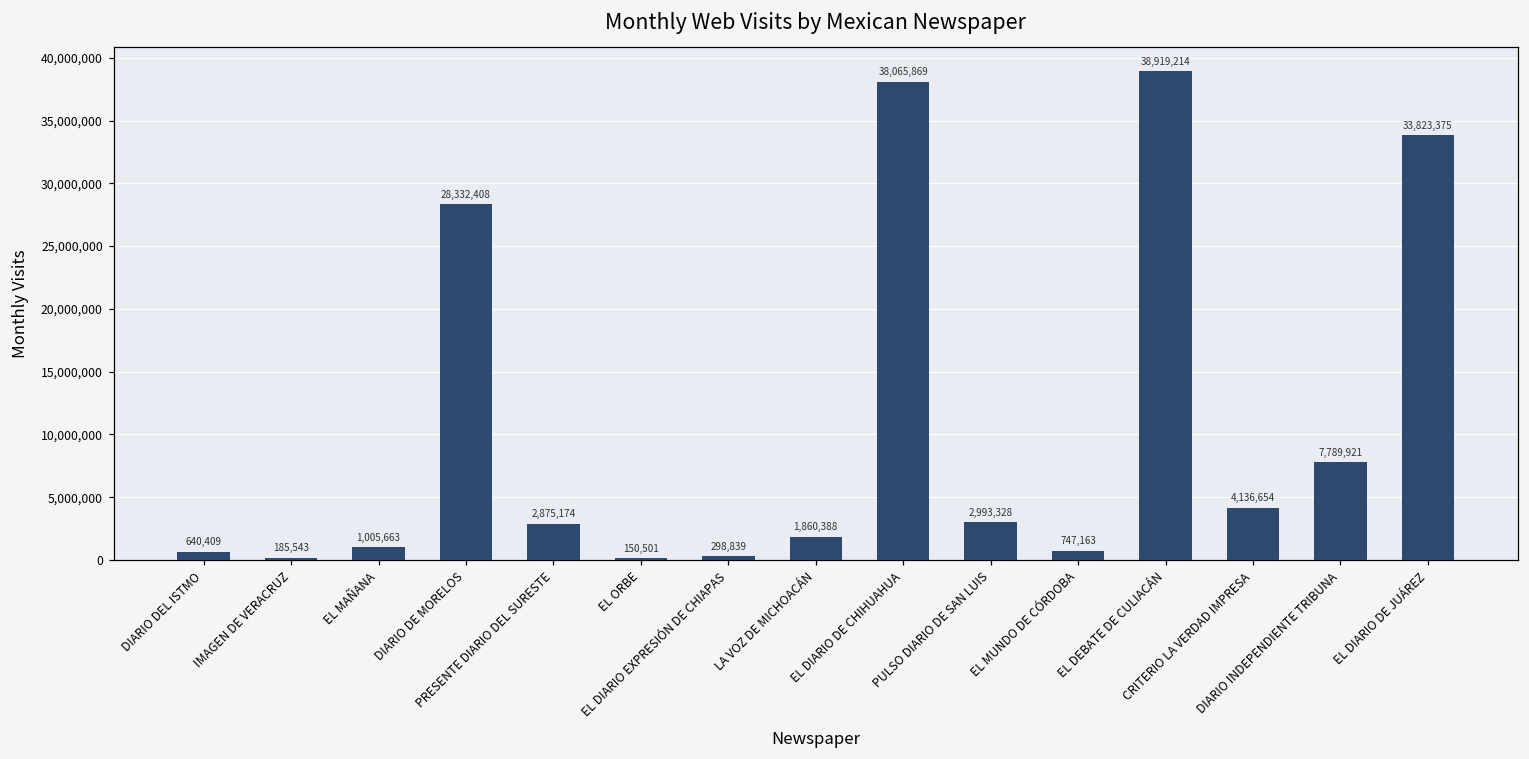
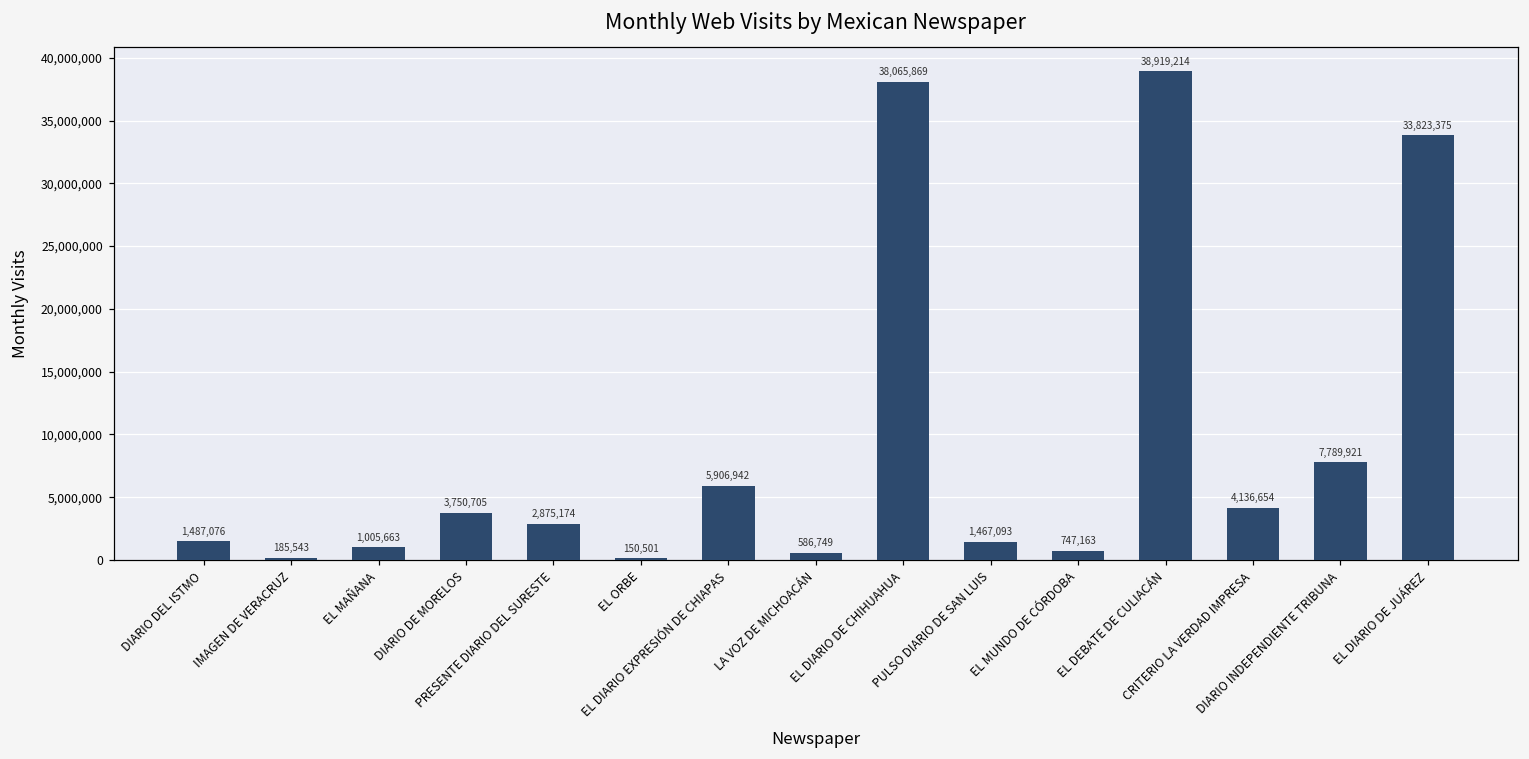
  {
-   "DIARIO DEL ISTMO": "640,409",
+   "DIARIO DEL ISTMO": "1,487,076",
    "IMAGEN DE VERACRUZ": "185,543",
    "EL MAÑANA": "1,005,663",
-   "DIARIO DE MORELOS": "28,332,408",
+   "DIARIO DE MORELOS": "3,750,705",
    "PRESENTE DIARIO DEL SURESTE": "2,875,174",
    "EL ORBE": "150,501",
-   "EL DIARIO EXPRESIÓN DE CHIAPAS": "298,839",
-   "LA VOZ DE MICHOACÁN": "1,860,388",
+   "EL DIARIO EXPRESIÓN DE CHIAPAS": "5,906,942",
+   "LA VOZ DE MICHOACÁN": "586,749",
    "EL DIARIO DE CHIHUAHUA": "38,065,869",
-   "PULSO DIARIO DE SAN LUIS": "2,993,328",
+   "PULSO DIARIO DE SAN LUIS": "1,467,093",
    "EL MUNDO DE CÓRDOBA": "747,163",
    "EL DEBATE DE CULIACÁN": "38,919,214",
    "CRITERIO LA VERDAD IMPRESA": "4,136,654",
    "DIARIO INDEPENDIENTE TRIBUNA": "7,789,921",
    "EL DIARIO DE JUÁREZ": "33,823,375"
  }
